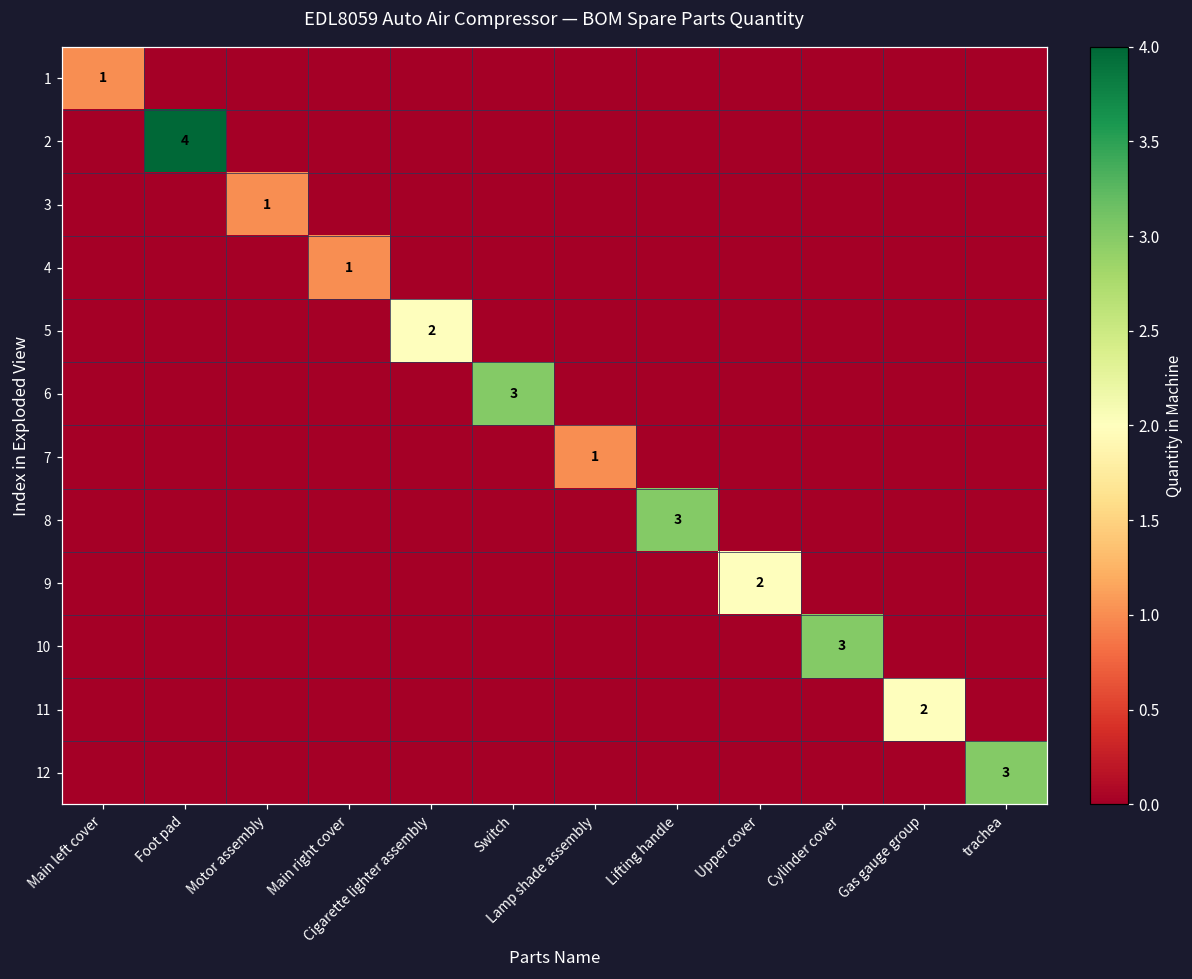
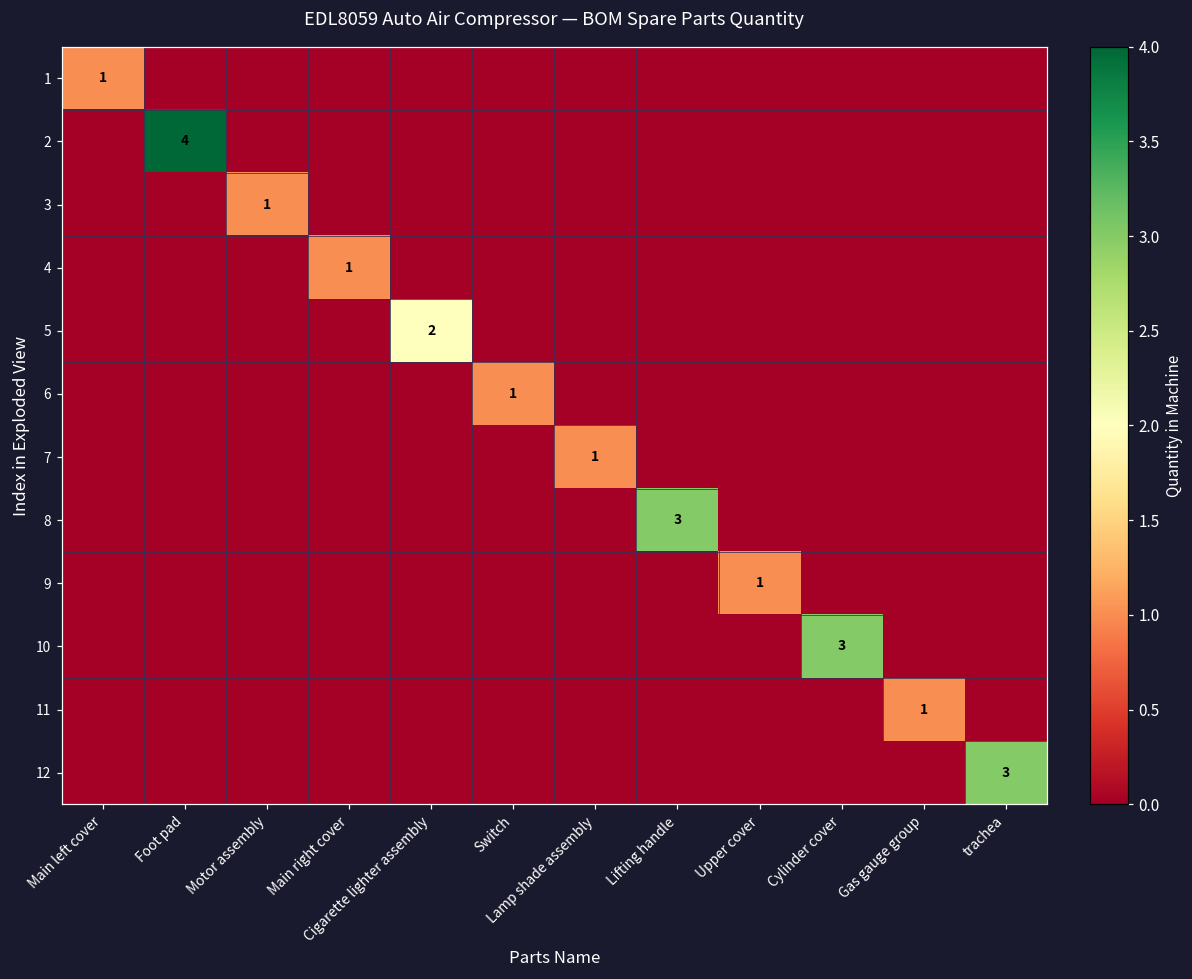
  {
    "1": {
      "Main left cover": 1
    },
    "2": {
      "Foot pad": 4
    },
    "3": {
      "Motor assembly": 1
    },
    "4": {
      "Main right cover": 1
    },
    "5": {
      "Cigarette lighter assembly": 2
    },
    "6": {
-     "Switch": 3
+     "Switch": 1
    },
    "7": {
      "Lamp shade assembly": 1
    },
    "8": {
      "Lifting handle": 3
    },
    "9": {
-     "Upper cover": 2
+     "Upper cover": 1
    },
    "10": {
      "Cylinder cover": 3
    },
    "11": {
-     "Gas gauge group": 2
+     "Gas gauge group": 1
    },
    "12": {
      "trachea": 3
    }
  }
